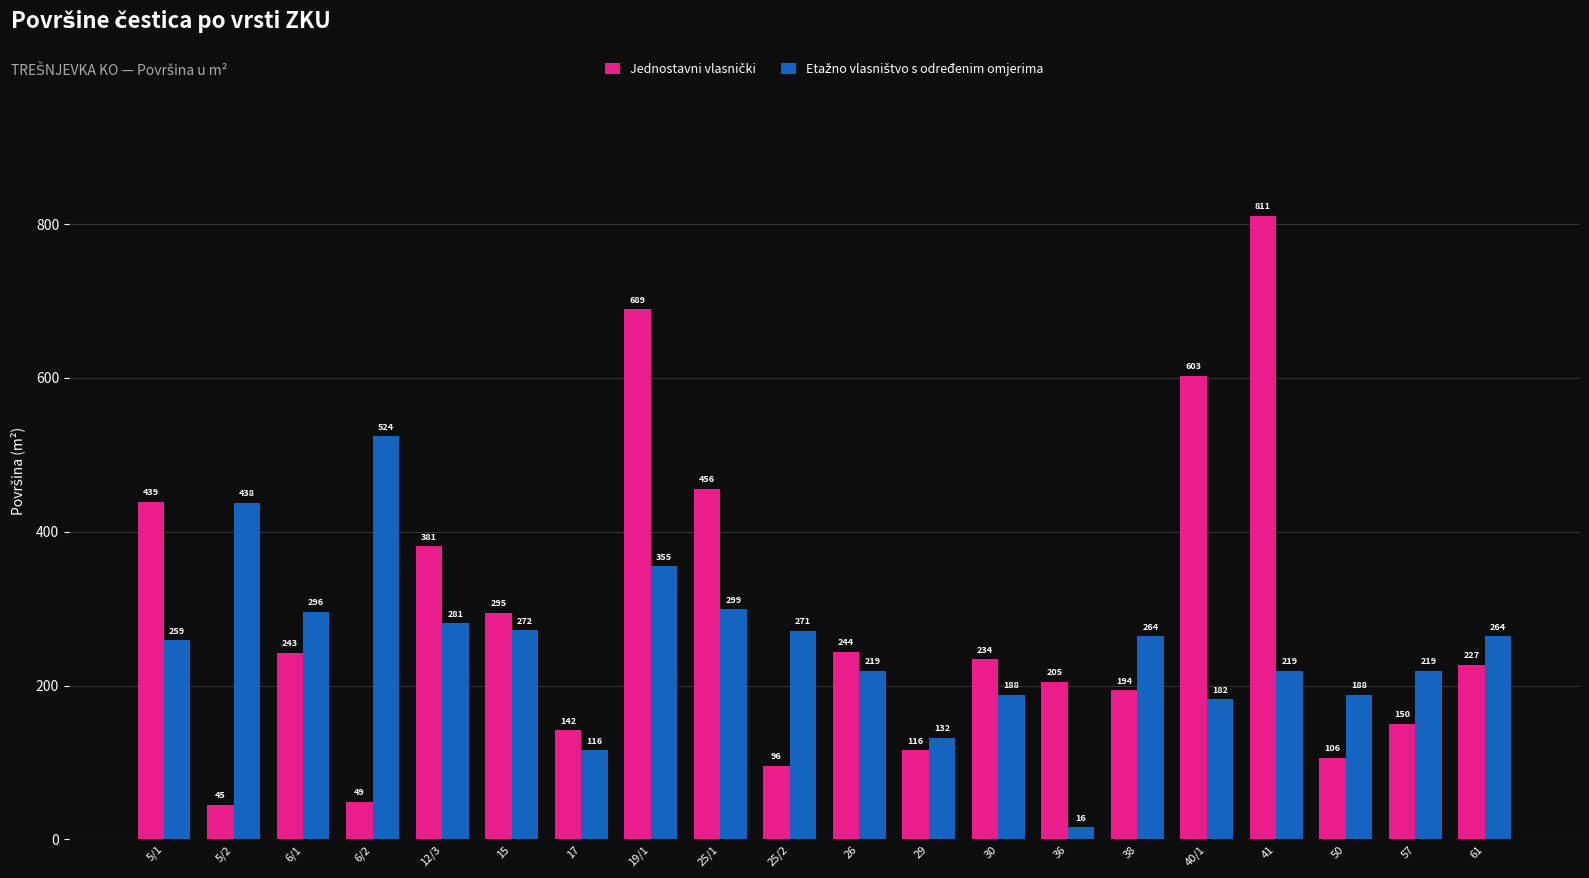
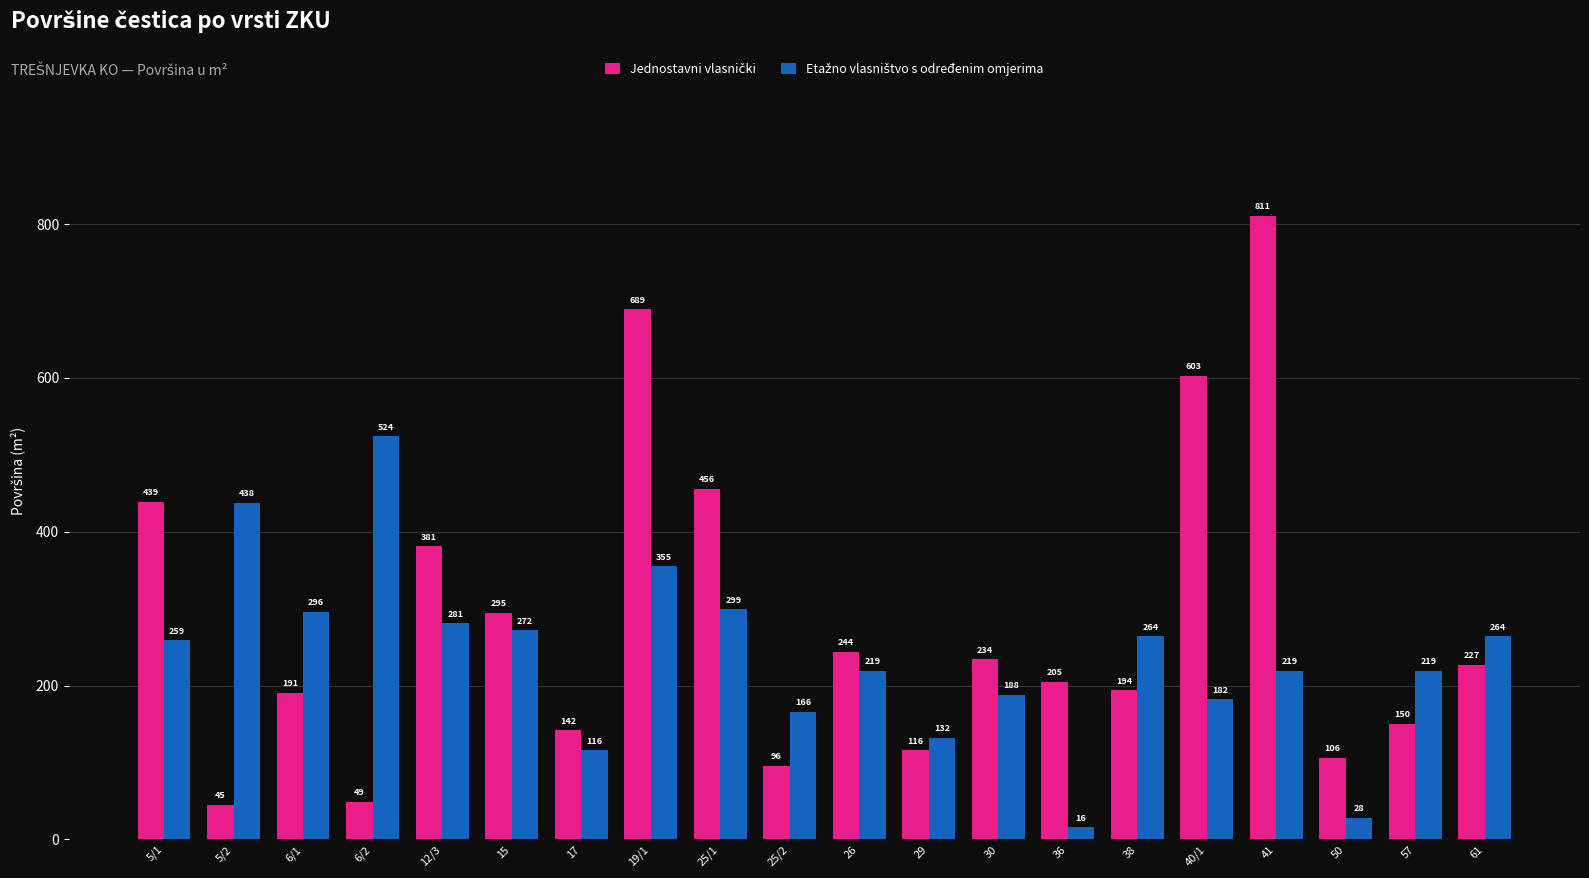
  {
    "Jednostavni vlasnički": {
      "5/1": 439,
      "5/2": 45,
-     "6/1": 243,
+     "6/1": 191,
      "6/2": 49,
      "12/3": 381,
      "15": 295,
      "17": 142,
      "19/1": 689,
      "25/1": 456,
      "25/2": 96,
      "26": 244,
      "29": 116,
      "30": 234,
      "36": 205,
      "38": 194,
      "40/1": 603,
      "41": 811,
      "50": 106,
      "57": 150,
      "61": 227
    },
    "Etažno vlasništvo s određenim omjerima": {
      "5/1": 259,
      "5/2": 438,
      "6/1": 296,
      "6/2": 524,
      "12/3": 281,
      "15": 272,
      "17": 116,
      "19/1": 355,
      "25/1": 299,
-     "25/2": 271,
+     "25/2": 166,
      "26": 219,
      "29": 132,
      "30": 188,
      "36": 16,
      "38": 264,
      "40/1": 182,
      "41": 219,
-     "50": 188,
+     "50": 28,
      "57": 219,
      "61": 264
    }
  }
